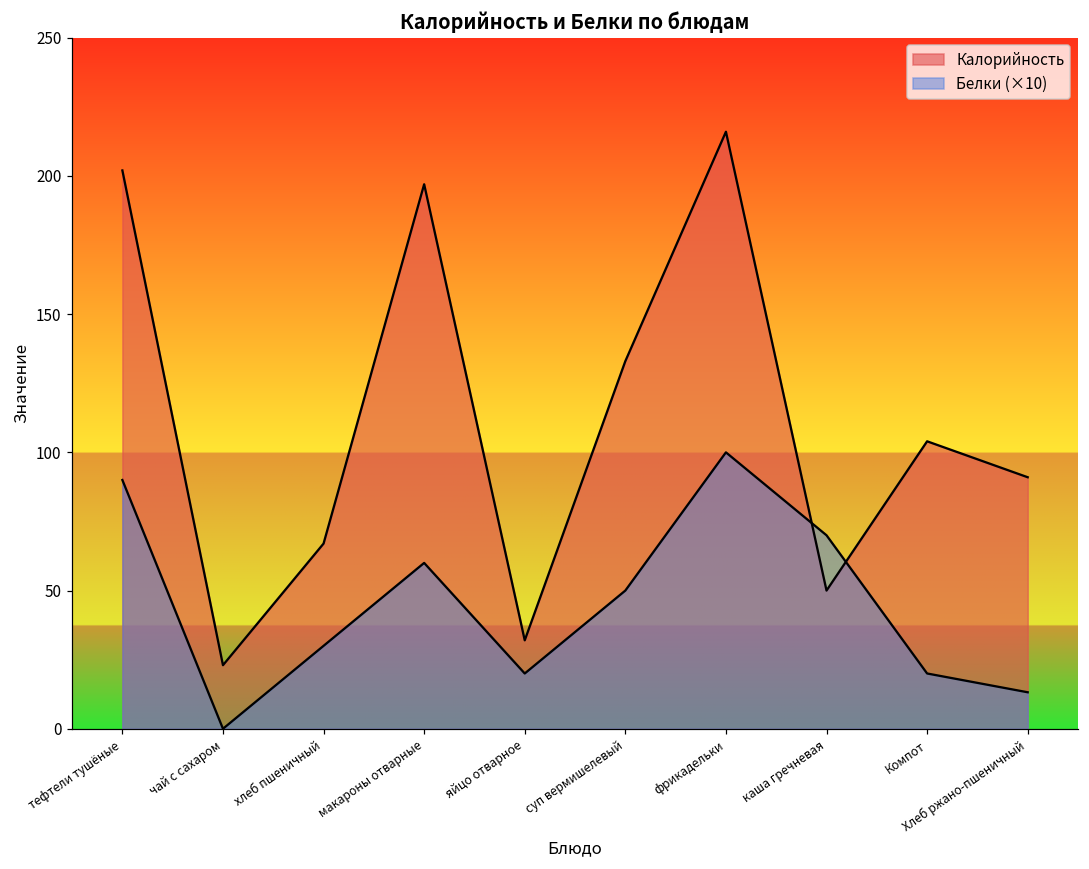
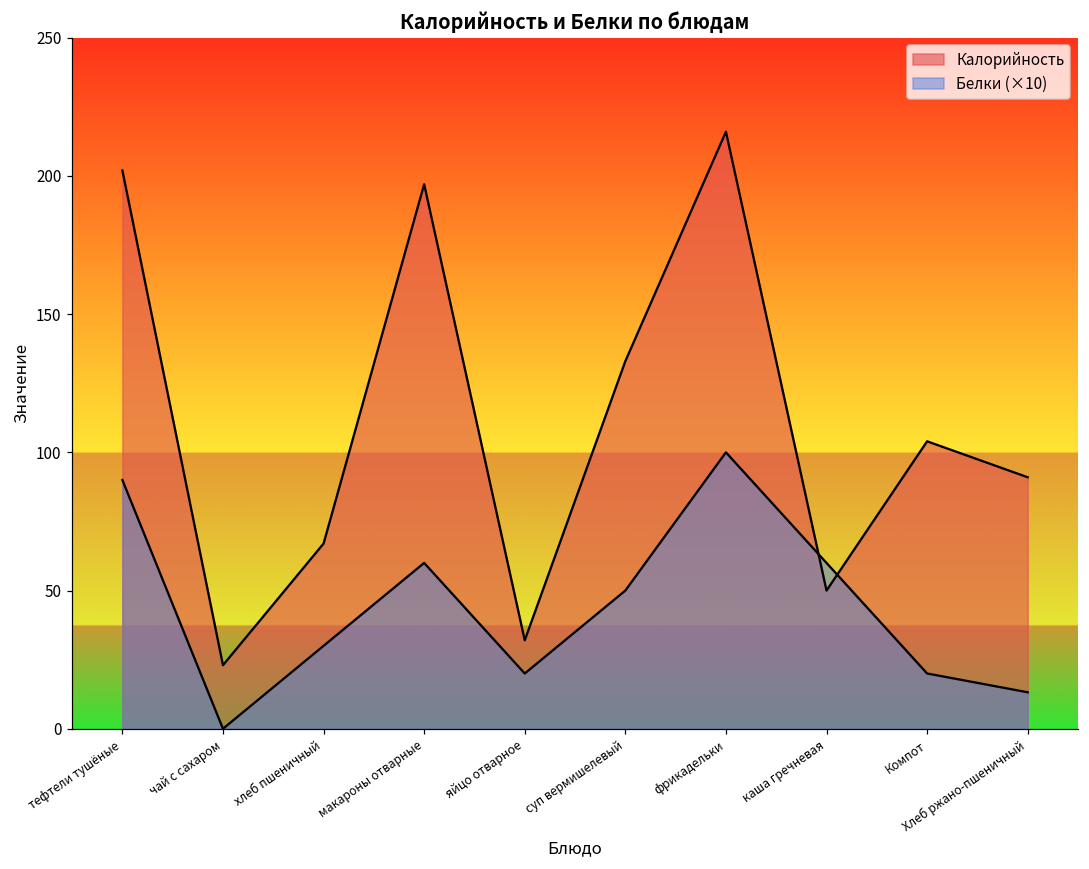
  {
    "Калорийность": {
      "тефтели тушёные": 202,
      "чай с сахаром": 23,
      "хлеб пшеничный": 67,
      "макароны отварные": 197,
      "яйцо отварное": 32,
      "суп вермишелевый": 133,
      "фрикадельки": 216,
      "каша гречневая": 50,
      "Компот": 104,
      "Хлеб ржано-пшеничный": 91
    },
    "Белки (×10)": {
      "тефтели тушёные": 90,
      "чай с сахаром": 0,
      "хлеб пшеничный": 30,
      "макароны отварные": 60,
      "яйцо отварное": 20,
      "суп вермишелевый": 50,
      "фрикадельки": 100,
-     "каша гречневая": 70,
+     "каша гречневая": 60,
      "Компот": 20,
      "Хлеб ржано-пшеничный": 13
    }
  }
